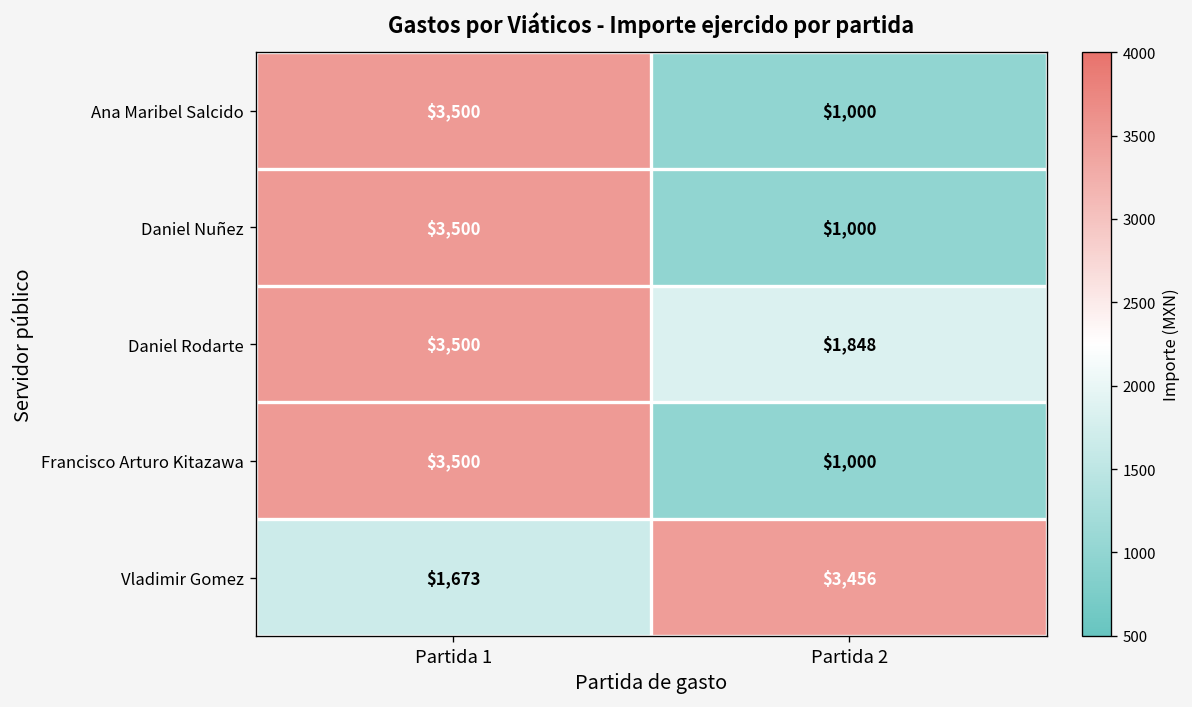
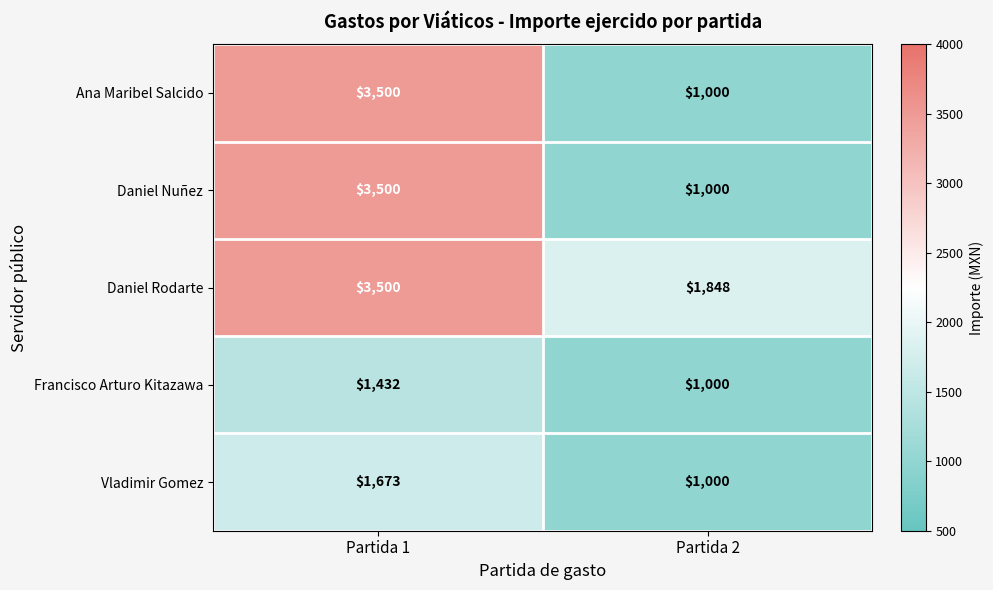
  {
    "Ana Maribel Salcido": {
      "Partida 1": "$3,500",
      "Partida 2": "$1,000"
    },
    "Daniel Nuñez": {
      "Partida 1": "$3,500",
      "Partida 2": "$1,000"
    },
    "Daniel Rodarte": {
      "Partida 1": "$3,500",
      "Partida 2": "$1,848"
    },
    "Francisco Arturo Kitazawa": {
-     "Partida 1": "$3,500",
+     "Partida 1": "$1,432",
      "Partida 2": "$1,000"
    },
    "Vladimir Gomez": {
      "Partida 1": "$1,673",
-     "Partida 2": "$3,456"
+     "Partida 2": "$1,000"
    }
  }
